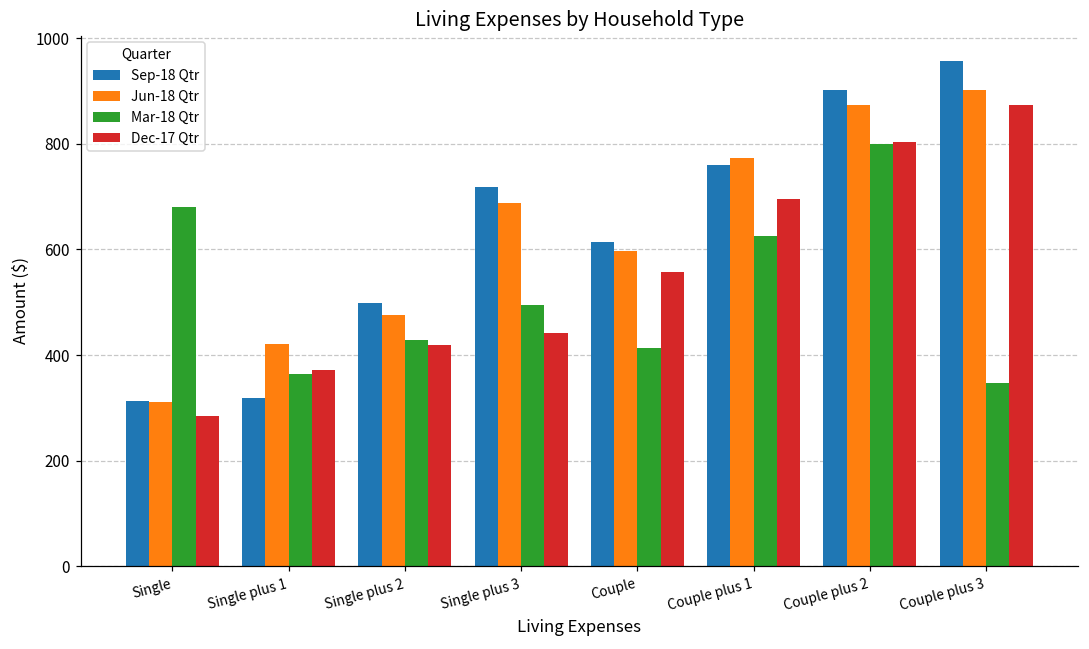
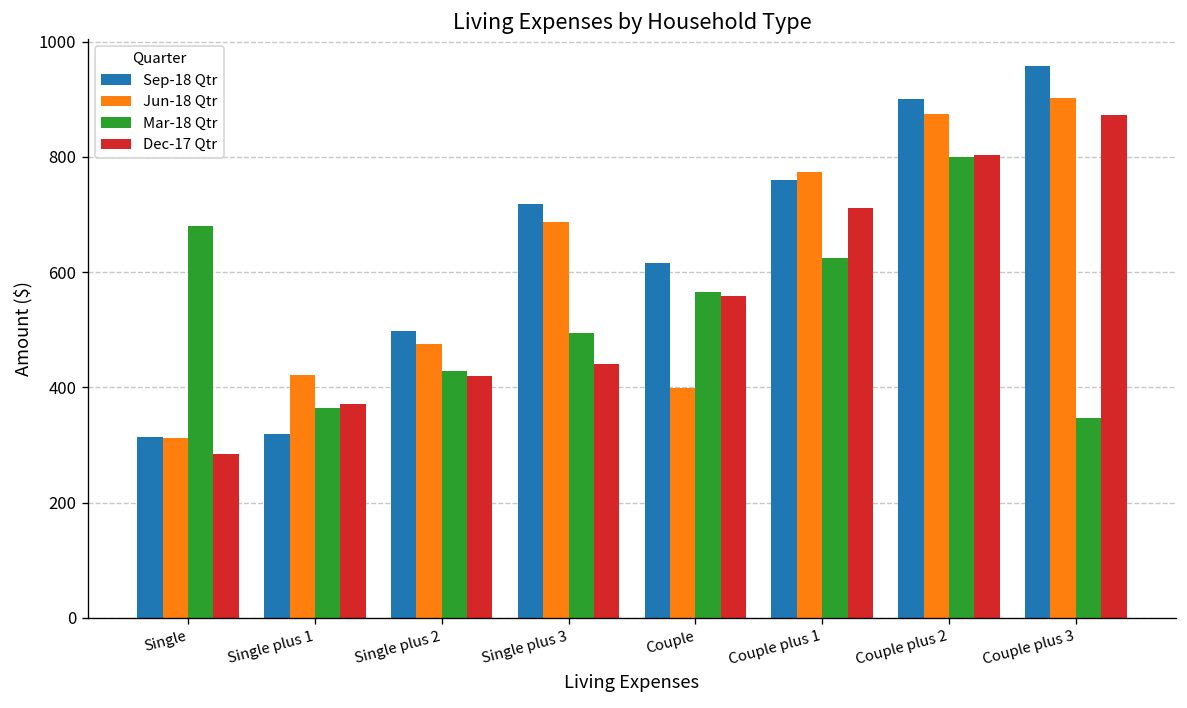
  {
    "Sep-18 Qtr": {
      "Single": 310,
      "Single plus 1": 320,
      "Single plus 2": 500,
      "Single plus 3": 720,
      "Couple": 620,
      "Couple plus 1": 760,
      "Couple plus 2": 900,
      "Couple plus 3": 960
    },
    "Jun-18 Qtr": {
      "Single": 310,
      "Single plus 1": 420,
      "Single plus 2": 480,
      "Single plus 3": 690,
-     "Couple": 600,
+     "Couple": 400,
      "Couple plus 1": 770,
      "Couple plus 2": 870,
      "Couple plus 3": 900
    },
    "Mar-18 Qtr": {
      "Single": 680,
      "Single plus 1": 360,
      "Single plus 2": 430,
      "Single plus 3": 490,
-     "Couple": 410,
+     "Couple": 570,
      "Couple plus 1": 630,
      "Couple plus 2": 800,
      "Couple plus 3": 350
    },
    "Dec-17 Qtr": {
      "Single": 280,
      "Single plus 1": 370,
      "Single plus 2": 420,
      "Single plus 3": 440,
      "Couple": 560,
-     "Couple plus 1": 700,
+     "Couple plus 1": 710,
      "Couple plus 2": 800,
      "Couple plus 3": 870
    }
  }
